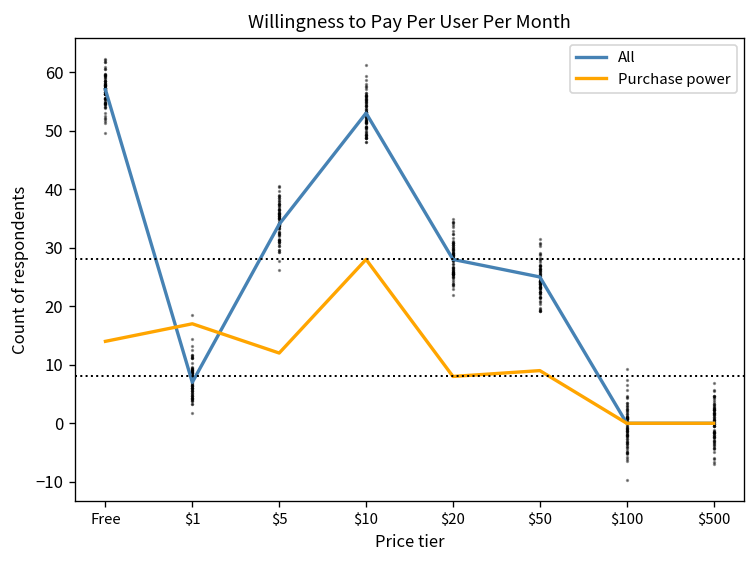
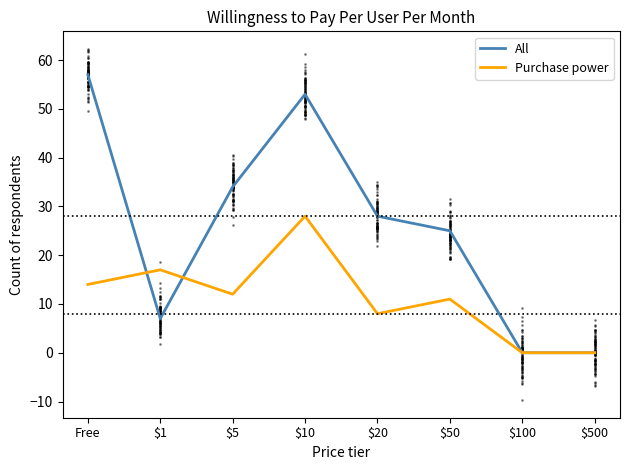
  {
    "Purchase power": {
      "Free": 14,
      "$1": 17,
      "$5": 12,
      "$10": 28,
      "$20": 8,
-     "$50": 9
+     "$50": 11
    }
  }
